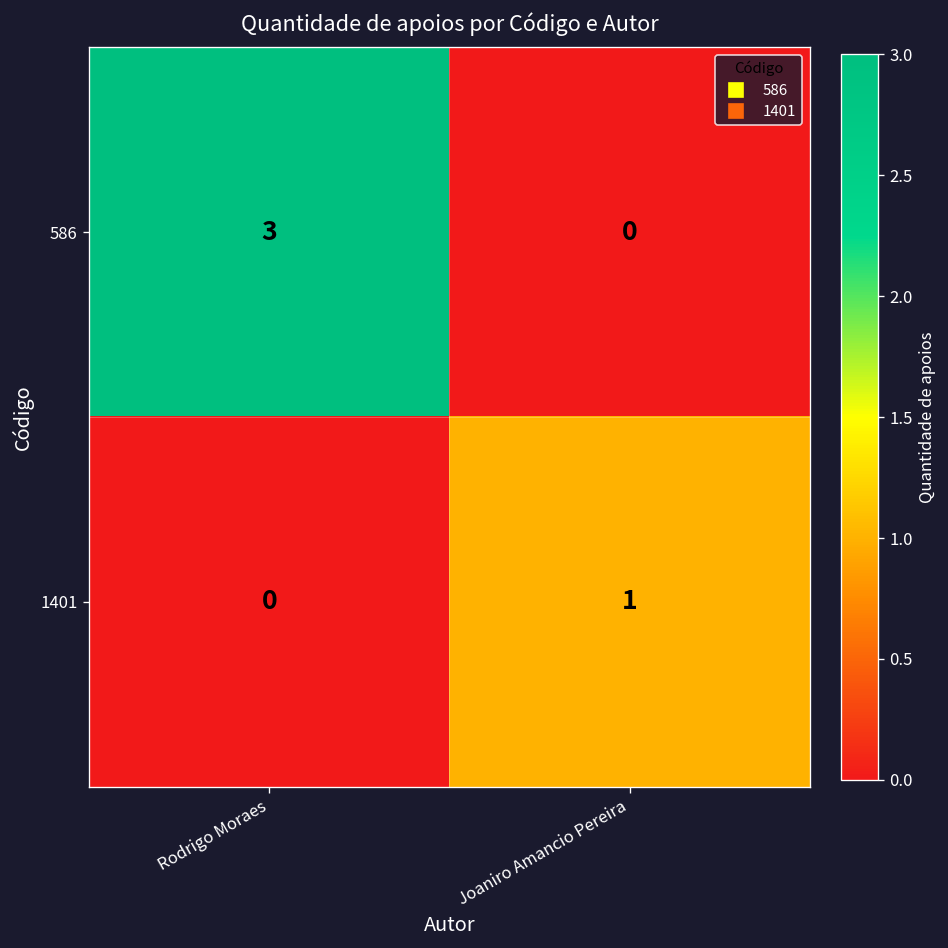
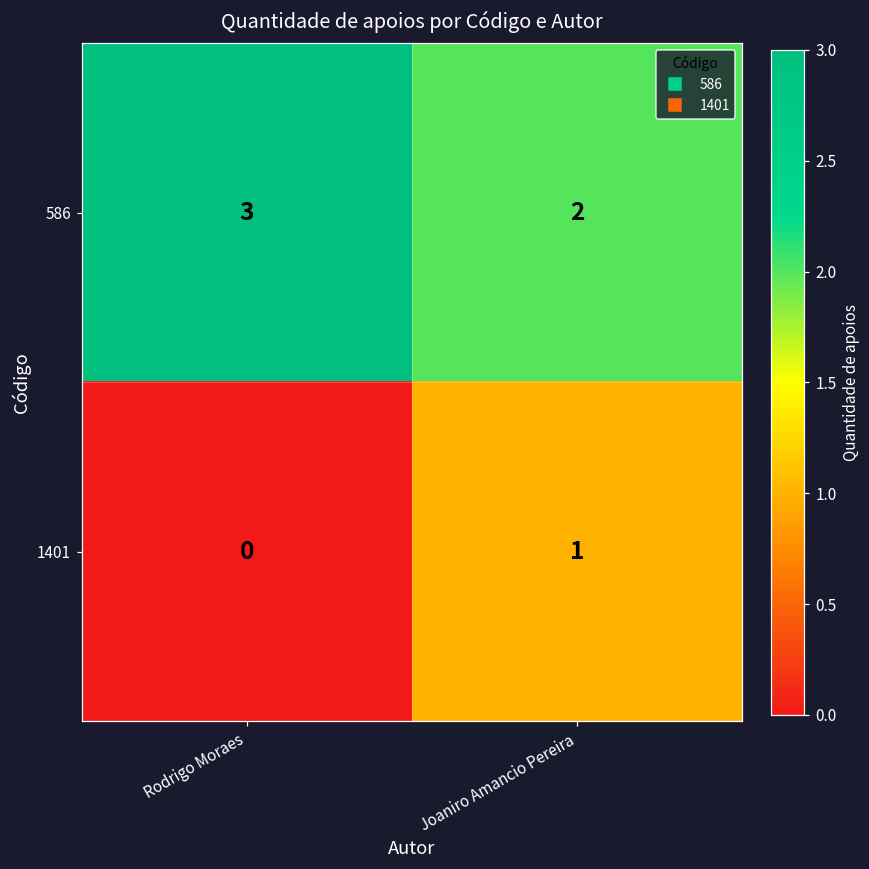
  {
    "586": {
      "Rodrigo Moraes": 3,
-     "Joaniro Amancio Pereira": 0
+     "Joaniro Amancio Pereira": 2
    },
    "1401": {
      "Rodrigo Moraes": 0,
      "Joaniro Amancio Pereira": 1
    }
  }
